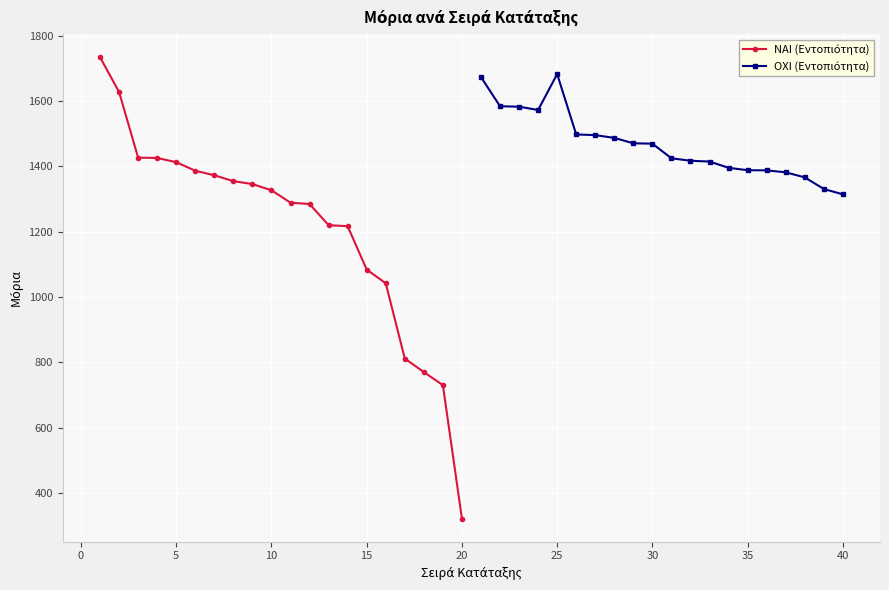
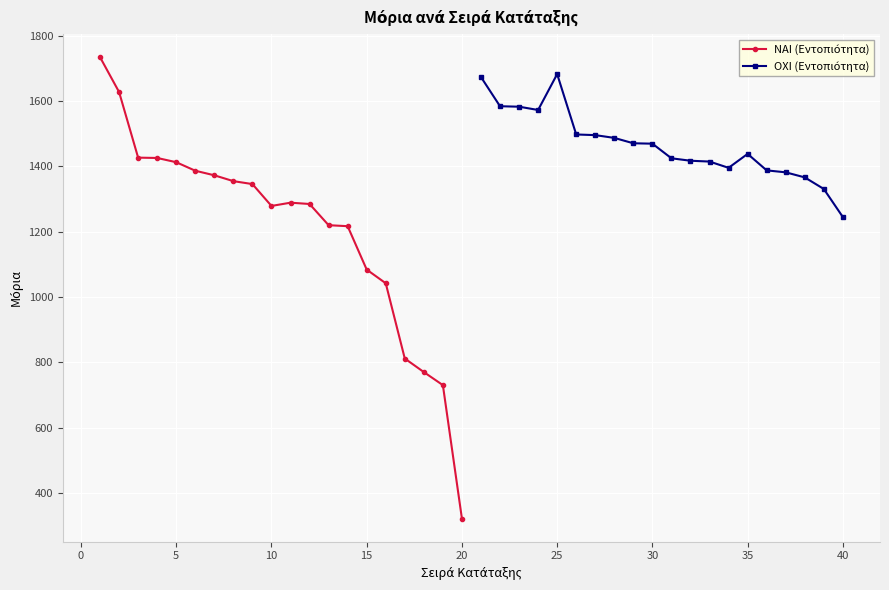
  {
    "ΝΑΙ (Εντοπιότητα)": {
      "5": 1410,
-     "10": 1330,
+     "10": 1280,
      "15": 1080,
      "20": 320
    },
    "ΟΧΙ (Εντοπιότητα)": {
      "25": 1680,
      "30": 1470,
-     "35": 1390,
-     "40": 1310
+     "35": 1440,
+     "40": 1250
    }
  }
